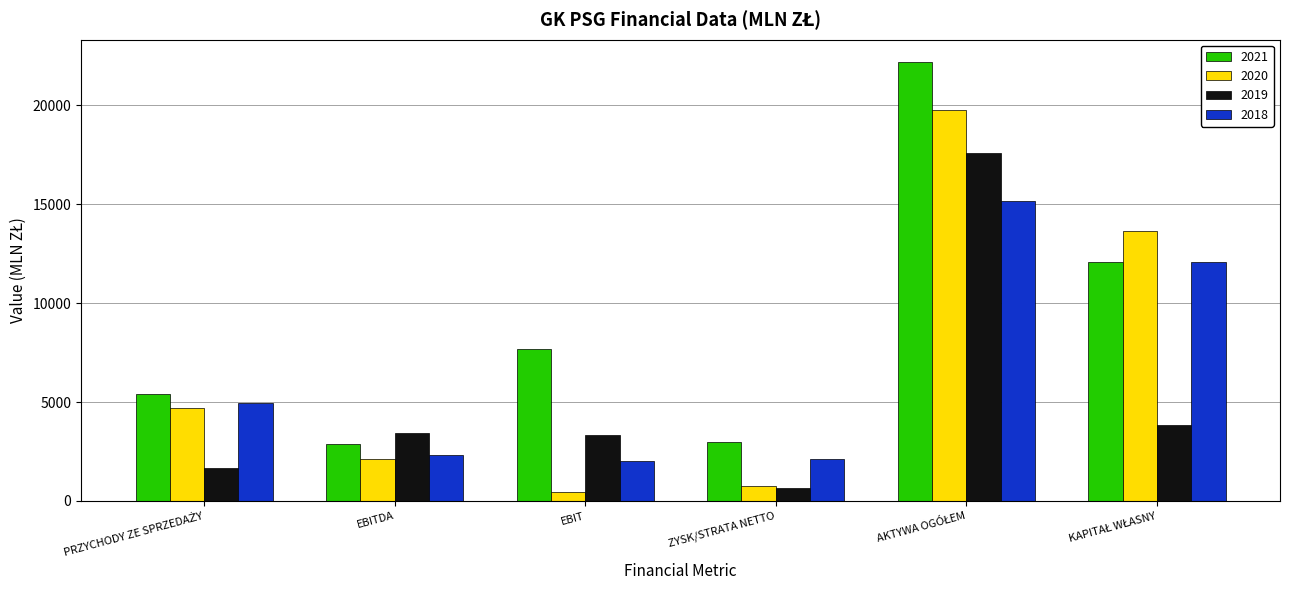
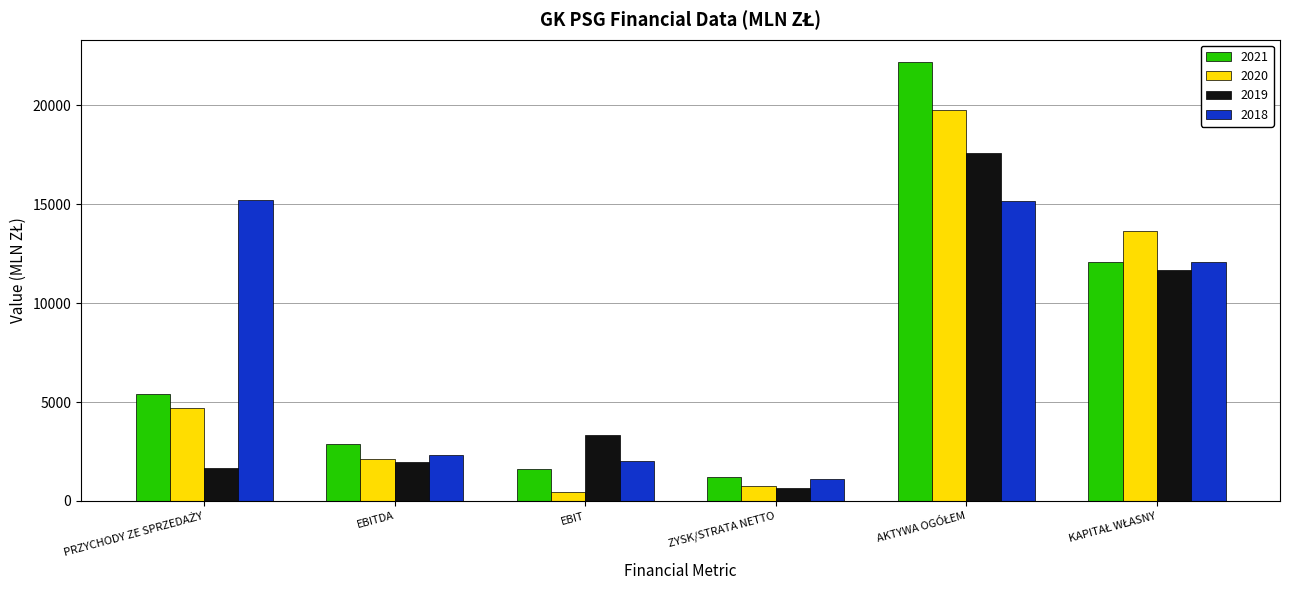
  {
    "2021": {
      "PRZYCHODY ZE SPRZEDAŻY": 5400,
      "EBITDA": 2900,
-     "EBIT": 7700,
-     "ZYSK/STRATA NETTO": 3000,
+     "EBIT": 1600,
+     "ZYSK/STRATA NETTO": 1200,
      "AKTYWA OGÓŁEM": 22200,
      "KAPITAŁ WŁASNY": 12100
    },
    "2020": {
      "PRZYCHODY ZE SPRZEDAŻY": 4700,
      "EBITDA": 2100,
      "EBIT": 500,
      "ZYSK/STRATA NETTO": 700,
      "AKTYWA OGÓŁEM": 19800,
      "KAPITAŁ WŁASNY": 13600
    },
    "2019": {
      "PRZYCHODY ZE SPRZEDAŻY": 1700,
-     "EBITDA": 3400,
+     "EBITDA": 2000,
      "EBIT": 3300,
      "ZYSK/STRATA NETTO": 700,
      "AKTYWA OGÓŁEM": 17600,
-     "KAPITAŁ WŁASNY": 3800
+     "KAPITAŁ WŁASNY": 11700
    },
    "2018": {
-     "PRZYCHODY ZE SPRZEDAŻY": 4900,
+     "PRZYCHODY ZE SPRZEDAŻY": 15200,
      "EBITDA": 2300,
      "EBIT": 2000,
-     "ZYSK/STRATA NETTO": 2100,
+     "ZYSK/STRATA NETTO": 1100,
      "AKTYWA OGÓŁEM": 15100,
      "KAPITAŁ WŁASNY": 12100
    }
  }
